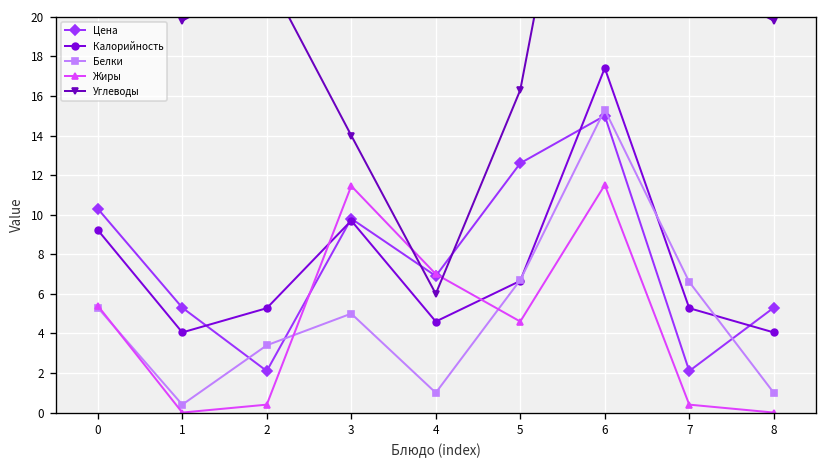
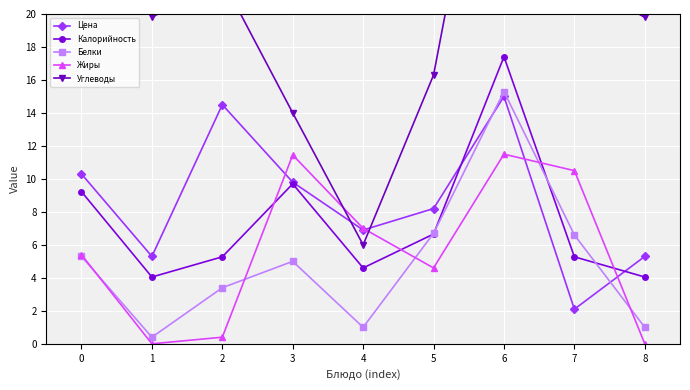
  {
    "Цена": {
      "0": 10.3,
      "1": 5.3,
-     "2": 2.1,
-     "5": 12.6,
+     "2": 14.5,
+     "5": 8.2,
      "6": 15.0,
      "7": 2.1,
      "8": 5.3
    },
    "Белки": {
      "1": 0.4,
      "2": 3.4,
      "3": 5.0,
      "4": 1.0,
      "6": 15.3,
      "7": 6.6,
      "8": 1.0
    },
    "Жиры": {
      "1": 0.0,
      "2": 0.4,
      "3": 11.5,
      "5": 4.6,
      "6": 11.5,
-     "7": 0.4,
+     "7": 10.5,
      "8": 0.0
    }
  }
